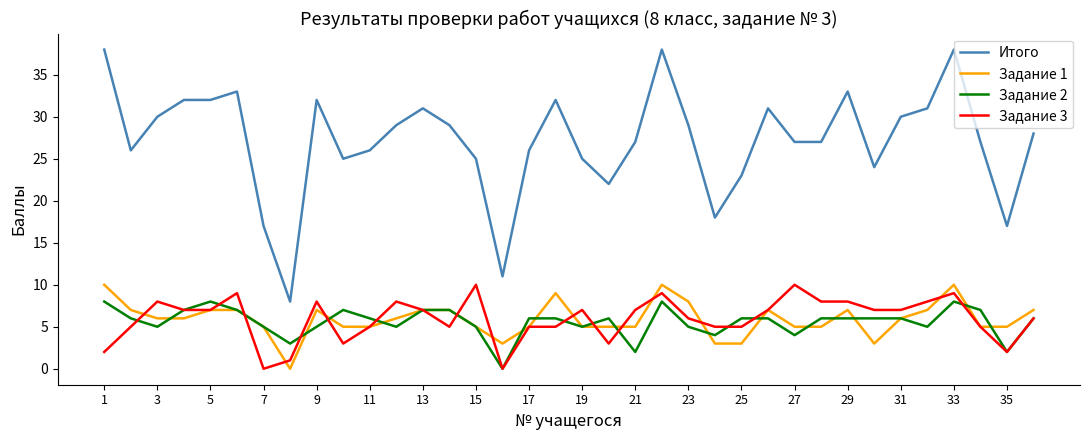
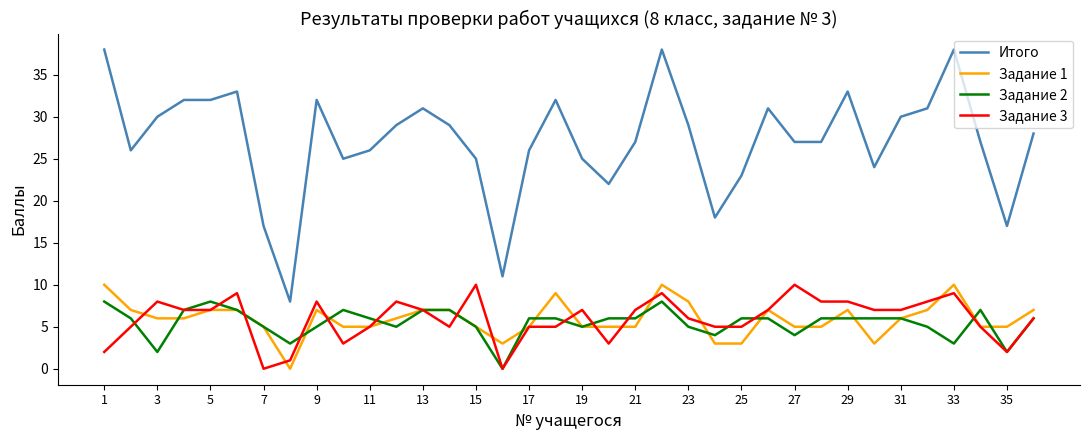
  {
    "Итого": {
      "1": 38,
      "3": 30,
      "5": 32,
      "7": 17,
      "9": 32,
      "11": 26,
      "13": 31,
      "15": 25,
      "17": 26,
      "19": 25,
      "21": 27,
      "23": 29,
      "25": 23,
      "27": 27,
      "29": 33,
      "31": 30,
      "33": 38,
      "35": 17
    },
    "Задание 1": {
      "1": 10,
      "3": 6,
      "9": 7,
      "21": 5,
      "23": 8,
      "25": 3,
      "27": 5,
      "29": 7,
      "33": 10,
      "35": 5
    },
    "Задание 2": {
      "1": 8,
-     "3": 5,
+     "3": 2,
      "5": 8,
      "9": 5,
      "11": 6,
      "17": 6,
-     "21": 2,
+     "21": 6,
      "23": 5,
      "25": 6,
      "27": 4,
      "29": 6,
-     "33": 8
+     "33": 3
    },
    "Задание 3": {
      "1": 2,
      "3": 8,
      "7": 0,
      "9": 8,
      "15": 10,
      "19": 7,
      "21": 7,
      "23": 6,
      "25": 5,
      "27": 10,
      "29": 8,
      "31": 7,
      "33": 9
    }
  }
